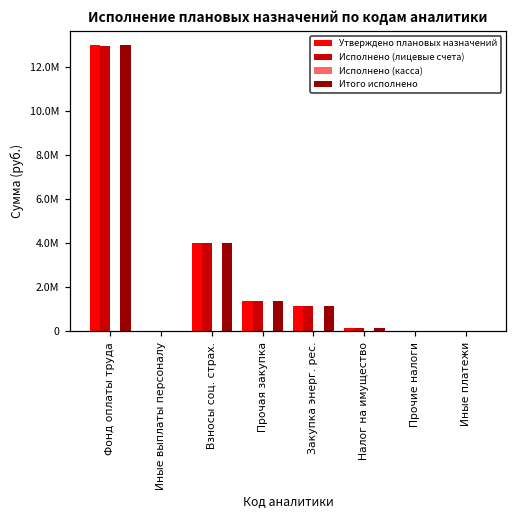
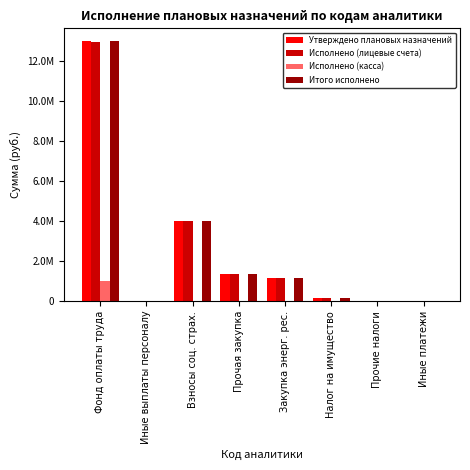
  {
    "Исполнено (касса)": {
-     "Фонд оплаты труда": 0,
+     "Фонд оплаты труда": 1000000,
      "Иные выплаты персоналу": 0,
      "Взносы соц. страх.": 0,
      "Прочая закупка": 0,
      "Закупка энерг. рес.": 0,
      "Налог на имущество": 0,
      "Прочие налоги": 0,
      "Иные платежи": 0
    }
  }
